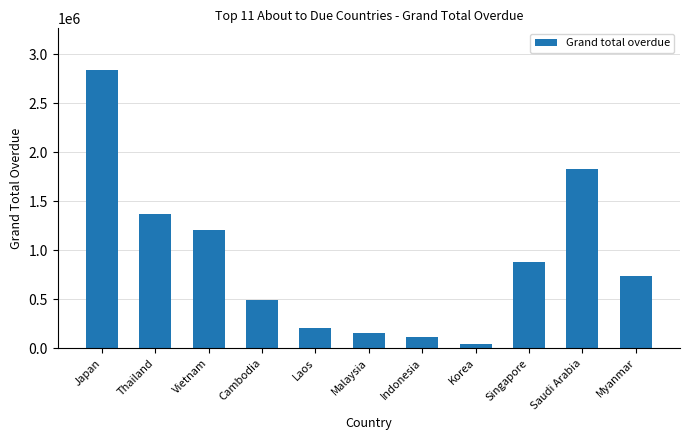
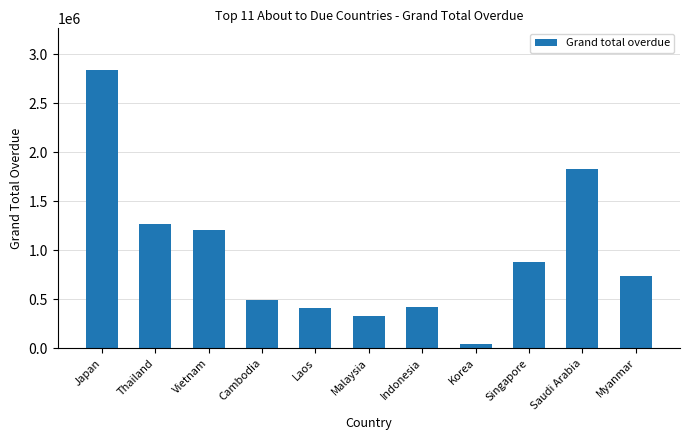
  {
    "Japan": 2800000,
-   "Thailand": 1400000,
+   "Thailand": 1300000,
    "Vietnam": 1200000,
    "Cambodia": 500000,
-   "Laos": 200000,
-   "Malaysia": 200000,
-   "Indonesia": 100000,
+   "Laos": 400000,
+   "Malaysia": 300000,
+   "Indonesia": 400000,
    "Korea": 0,
    "Singapore": 900000,
    "Saudi Arabia": 1800000,
    "Myanmar": 700000
  }
